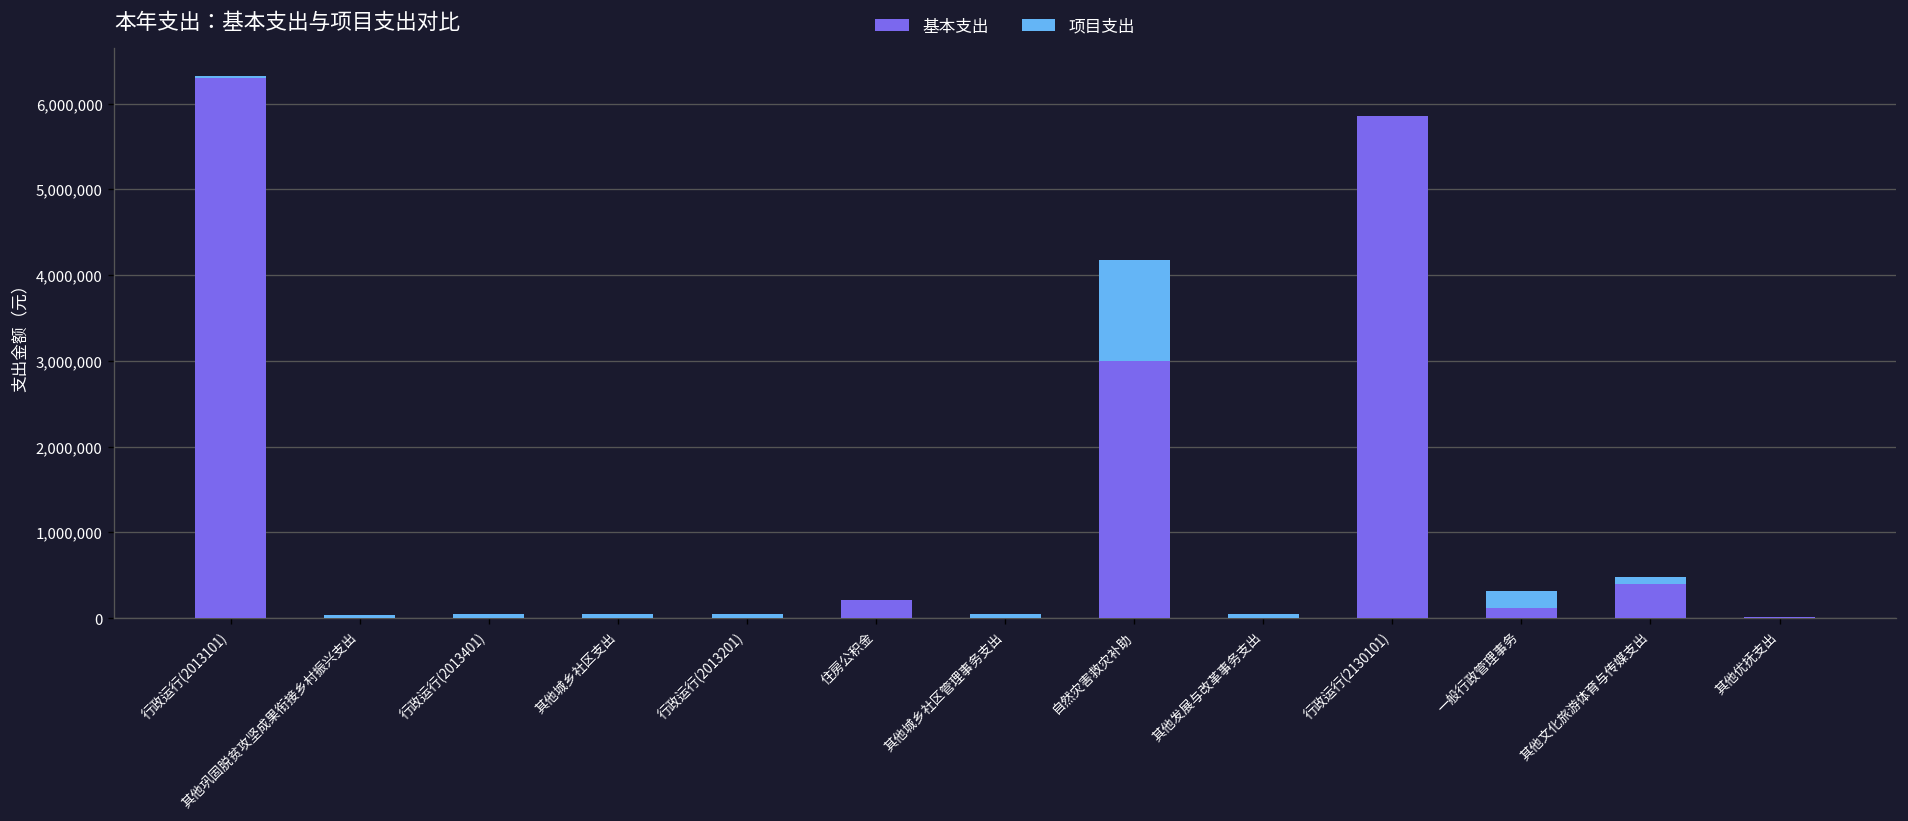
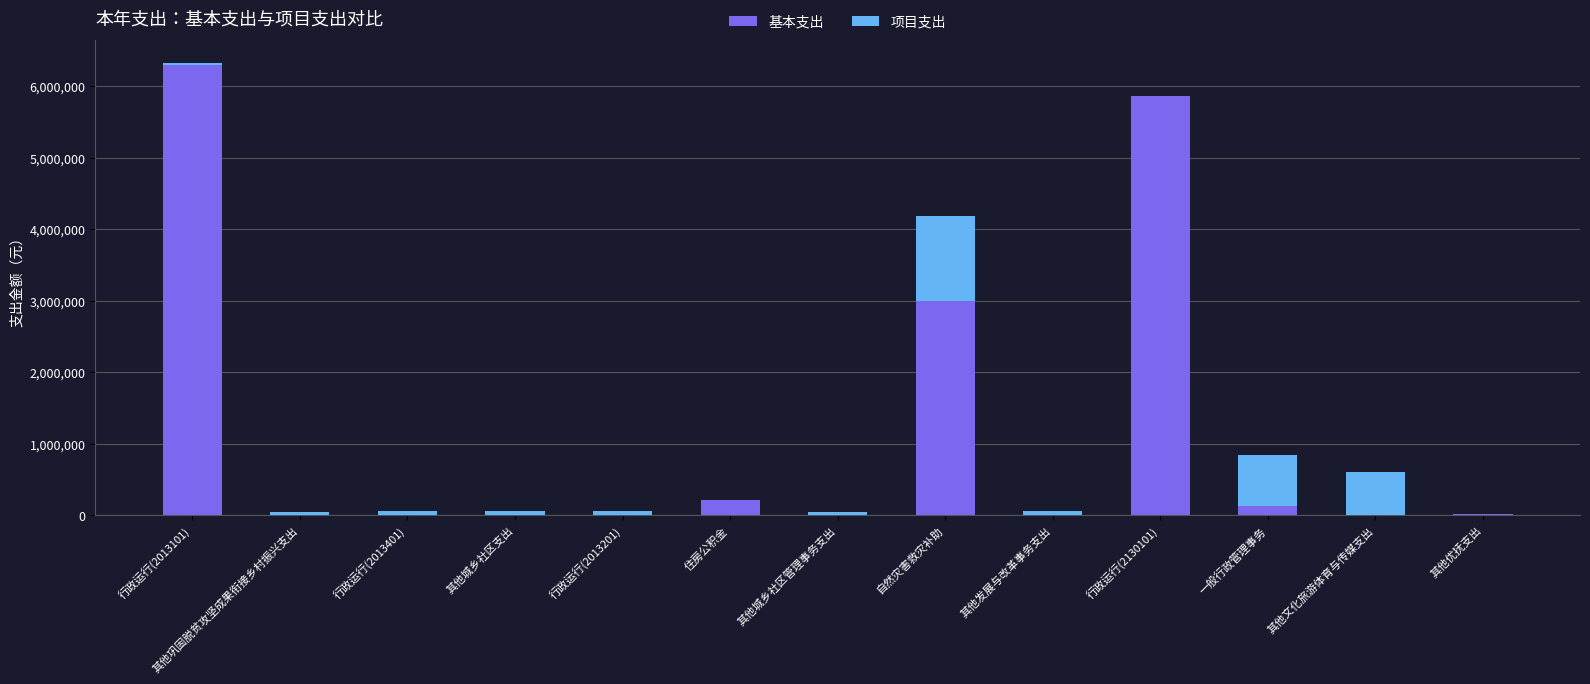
  {
    "基本支出": {
      "行政运行(2013101)": "6,300,000",
      "其他巩固脱贫攻坚成果衔接乡村振兴支出": "0",
      "行政运行(2013401)": "0",
      "其他城乡社区支出": "0",
      "行政运行(2013201)": "0",
      "住房公积金": "200,000",
      "其他城乡社区管理事务支出": "0",
      "自然灾害救灾补助": "3,000,000",
      "其他发展与改革事务支出": "0",
      "行政运行(2130101)": "5,900,000",
      "一般行政管理事务": "100,000",
-     "其他文化旅游体育与传媒支出": "400,000"
+     "其他文化旅游体育与传媒支出": "0"
    },
    "项目支出": {
      "其他巩固脱贫攻坚成果衔接乡村振兴支出": "0",
      "行政运行(2013401)": "100,000",
      "其他城乡社区支出": "100,000",
      "行政运行(2013201)": "100,000",
      "住房公积金": "0",
      "其他城乡社区管理事务支出": "0",
      "自然灾害救灾补助": "1,200,000",
      "其他发展与改革事务支出": "100,000",
      "行政运行(2130101)": "0",
-     "一般行政管理事务": "200,000",
-     "其他文化旅游体育与传媒支出": "100,000",
+     "一般行政管理事务": "700,000",
+     "其他文化旅游体育与传媒支出": "600,000",
      "其他优抚支出": "0"
    }
  }
